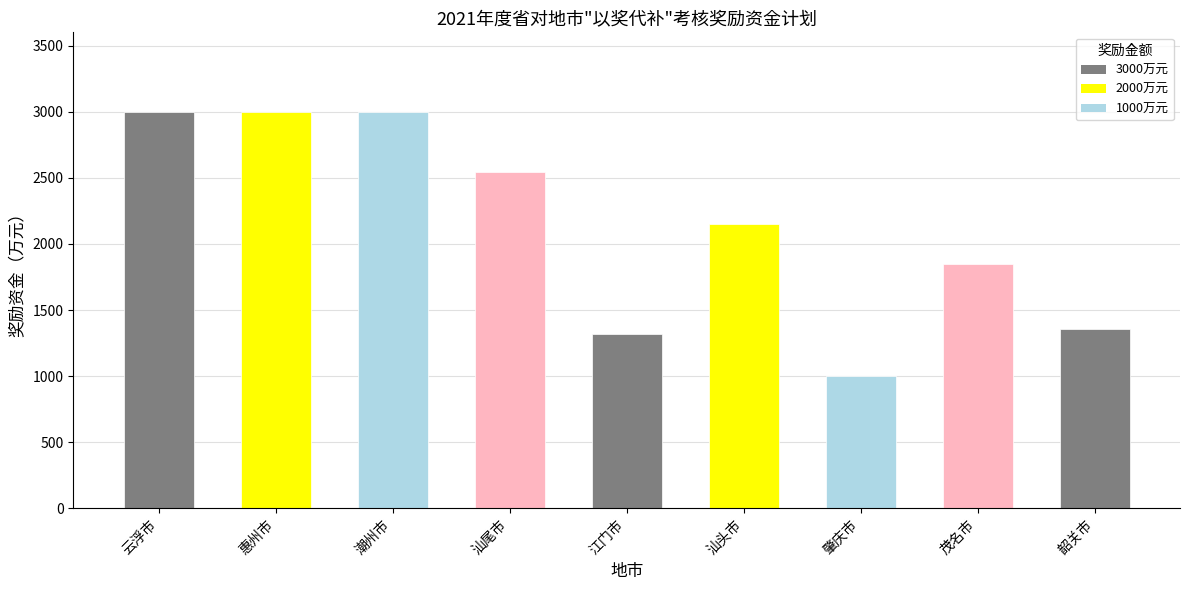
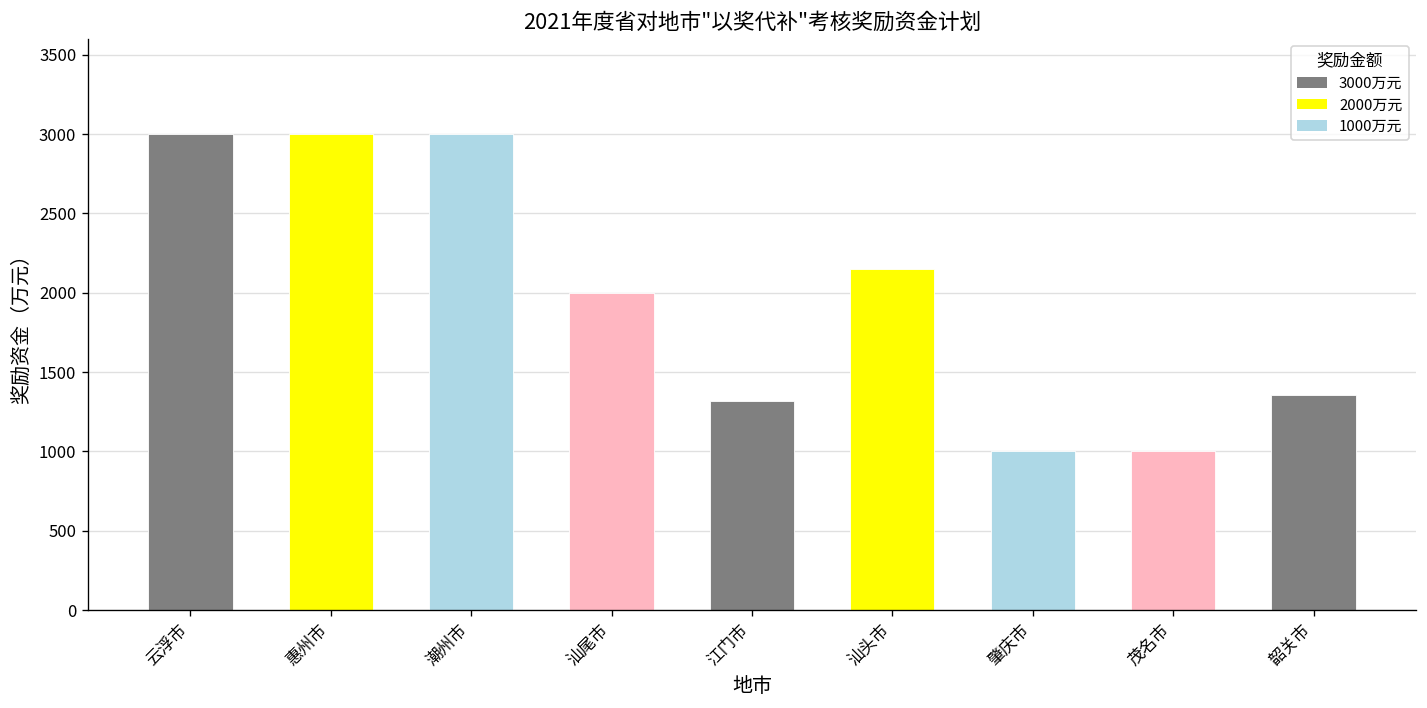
  {
    "云浮市": 3000,
    "惠州市": 3000,
    "潮州市": 3000,
-   "汕尾市": 2540,
+   "汕尾市": 2000,
    "江门市": 1320,
    "汕头市": 2150,
    "肇庆市": 1000,
-   "茂名市": 1850,
+   "茂名市": 1000,
    "韶关市": 1360
  }
